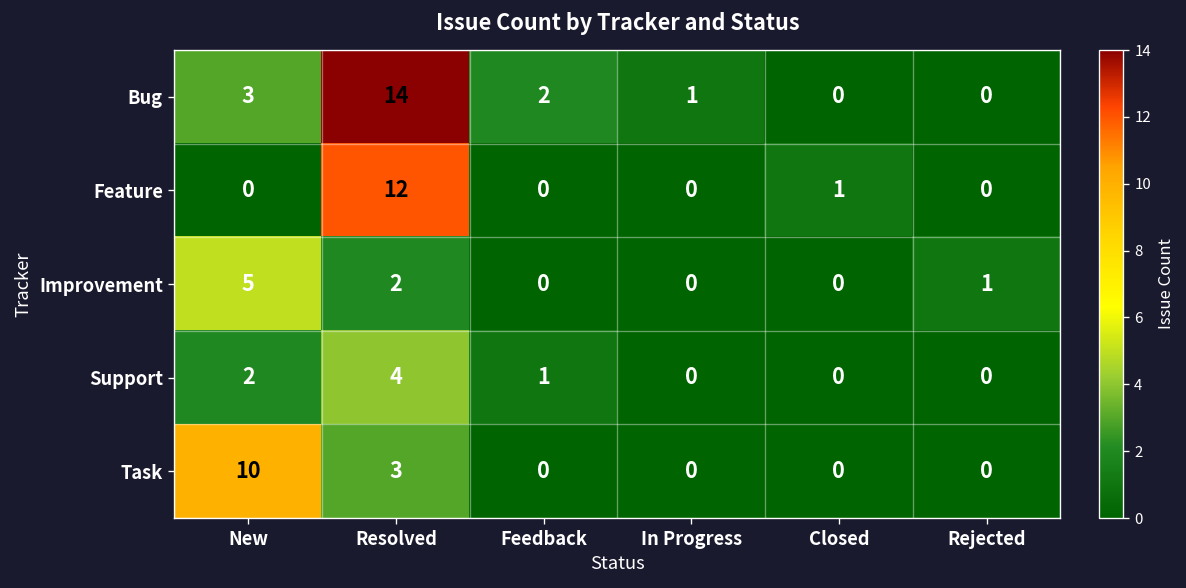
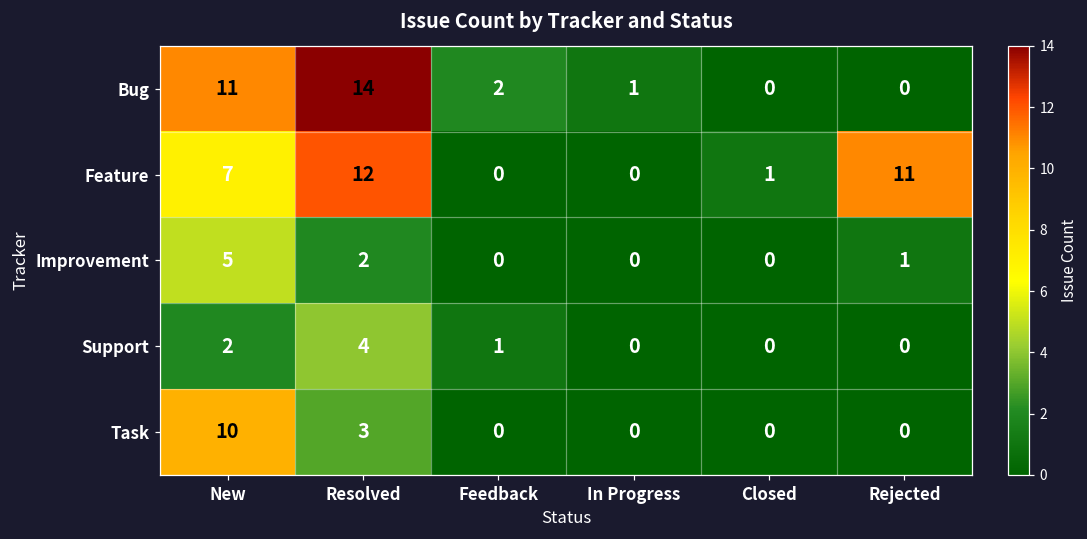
  {
    "Bug": {
-     "New": 3,
+     "New": 11,
      "Resolved": 14,
      "Feedback": 2,
      "In Progress": 1,
      "Closed": 0,
      "Rejected": 0
    },
    "Feature": {
-     "New": 0,
+     "New": 7,
      "Resolved": 12,
      "Feedback": 0,
      "In Progress": 0,
      "Closed": 1,
-     "Rejected": 0
+     "Rejected": 11
    },
    "Improvement": {
      "New": 5,
      "Resolved": 2,
      "Feedback": 0,
      "In Progress": 0,
      "Closed": 0,
      "Rejected": 1
    },
    "Support": {
      "New": 2,
      "Resolved": 4,
      "Feedback": 1,
      "In Progress": 0,
      "Closed": 0,
      "Rejected": 0
    },
    "Task": {
      "New": 10,
      "Resolved": 3,
      "Feedback": 0,
      "In Progress": 0,
      "Closed": 0,
      "Rejected": 0
    }
  }
